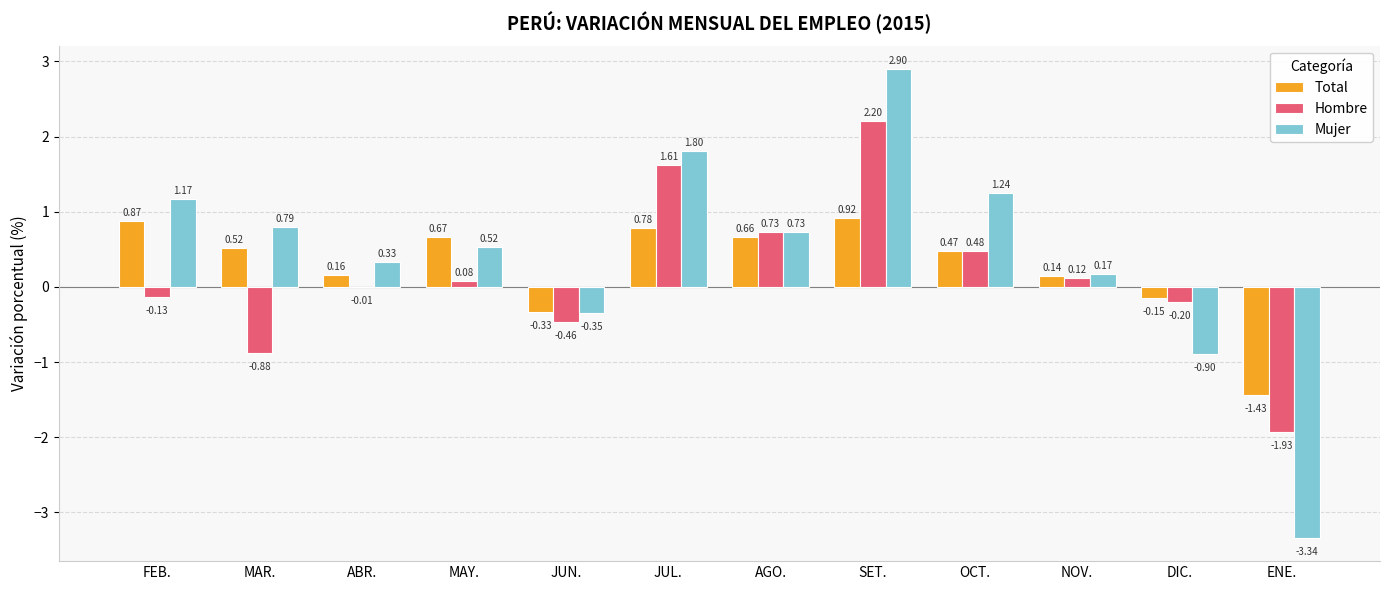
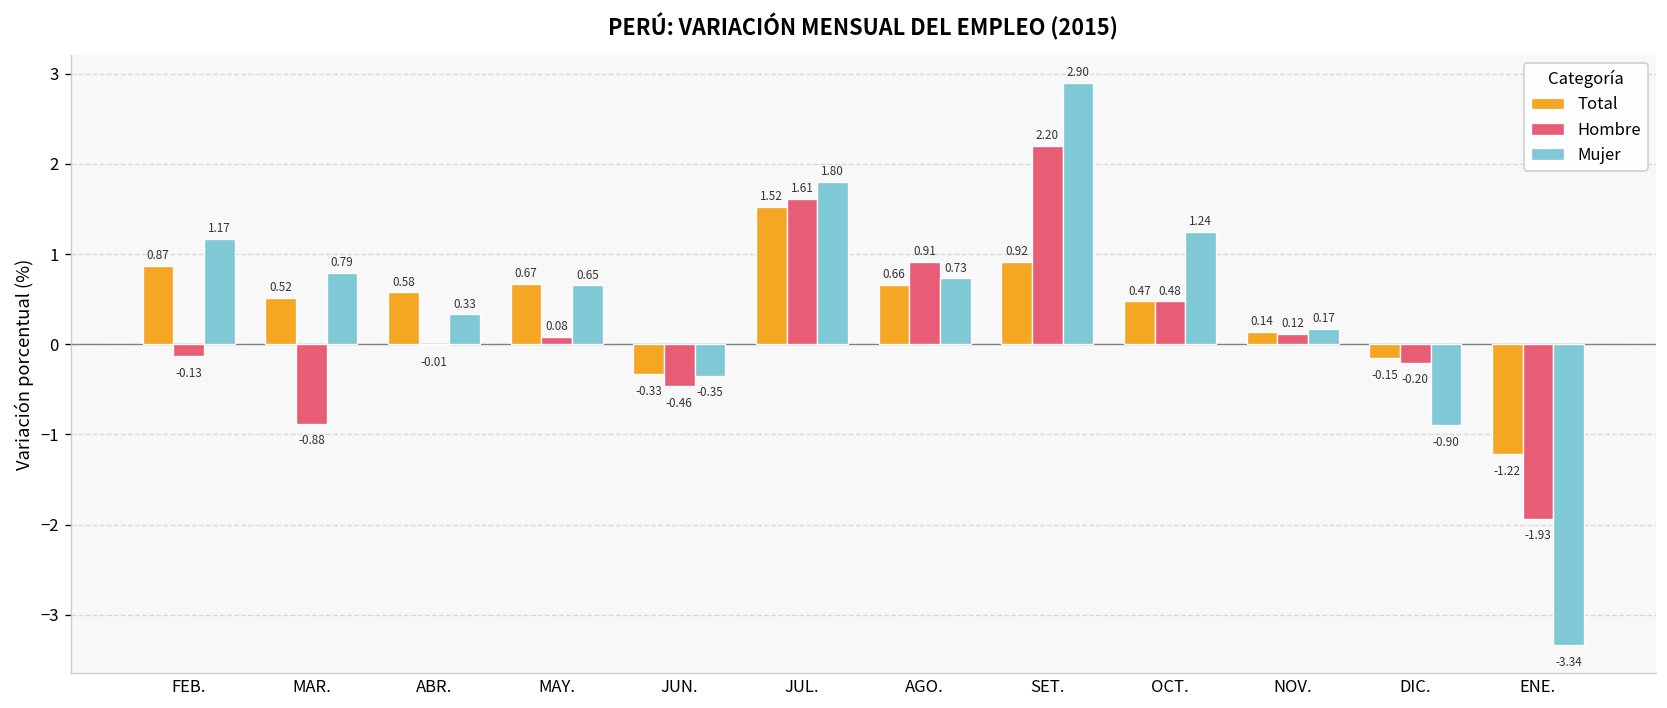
  {
    "Total": {
      "FEB.": 0.87,
      "MAR.": 0.52,
-     "ABR.": 0.16,
+     "ABR.": 0.58,
      "MAY.": 0.67,
      "JUN.": -0.33,
-     "JUL.": 0.78,
+     "JUL.": 1.52,
      "AGO.": 0.66,
      "SET.": 0.92,
      "OCT.": 0.47,
      "NOV.": 0.14,
      "DIC.": -0.15,
-     "ENE.": -1.43
+     "ENE.": -1.22
    },
    "Hombre": {
      "FEB.": -0.13,
      "MAR.": -0.88,
      "ABR.": -0.01,
      "MAY.": 0.08,
      "JUN.": -0.46,
      "JUL.": 1.61,
-     "AGO.": 0.73,
+     "AGO.": 0.91,
      "SET.": 2.20,
      "OCT.": 0.48,
      "NOV.": 0.12,
      "DIC.": -0.20,
      "ENE.": -1.93
    },
    "Mujer": {
      "FEB.": 1.17,
      "MAR.": 0.79,
      "ABR.": 0.33,
-     "MAY.": 0.52,
+     "MAY.": 0.65,
      "JUN.": -0.35,
      "JUL.": 1.80,
      "AGO.": 0.73,
      "SET.": 2.90,
      "OCT.": 1.24,
      "NOV.": 0.17,
      "DIC.": -0.90,
      "ENE.": -3.34
    }
  }
